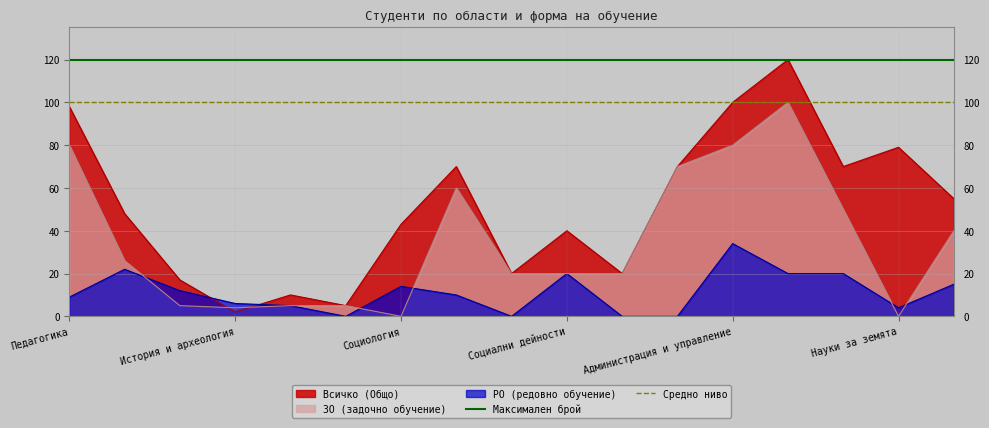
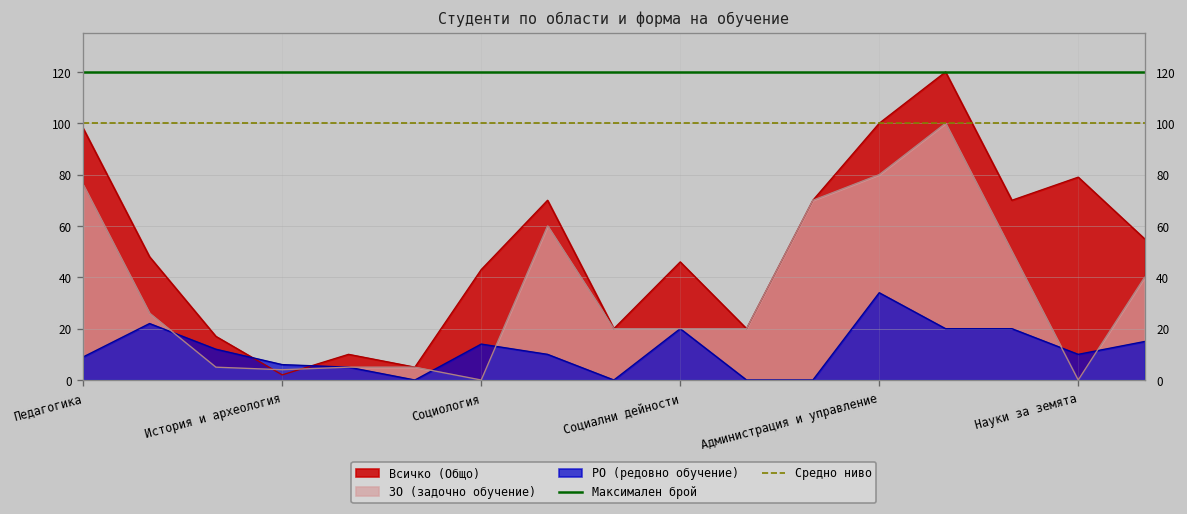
  {
    "Всичко (Общо)": {
      "Педагогика": 98,
      "История и археология": 2,
      "Социология": 43,
-     "Социални дейности": 40,
+     "Социални дейности": 46,
      "Администрация и управление": 100,
      "Науки за земята": 79
    },
    "ЗО (задочно обучение)": {
-     "Педагогика": 80,
+     "Педагогика": 76,
      "История и археология": 4,
      "Социология": 0,
      "Администрация и управление": 80,
      "Науки за земята": 0
    },
    "РО (редовно обучение)": {
      "Педагогика": 9,
      "История и археология": 6,
      "Социология": 14,
      "Администрация и управление": 34,
-     "Науки за земята": 4
+     "Науки за земята": 10
    }
  }
